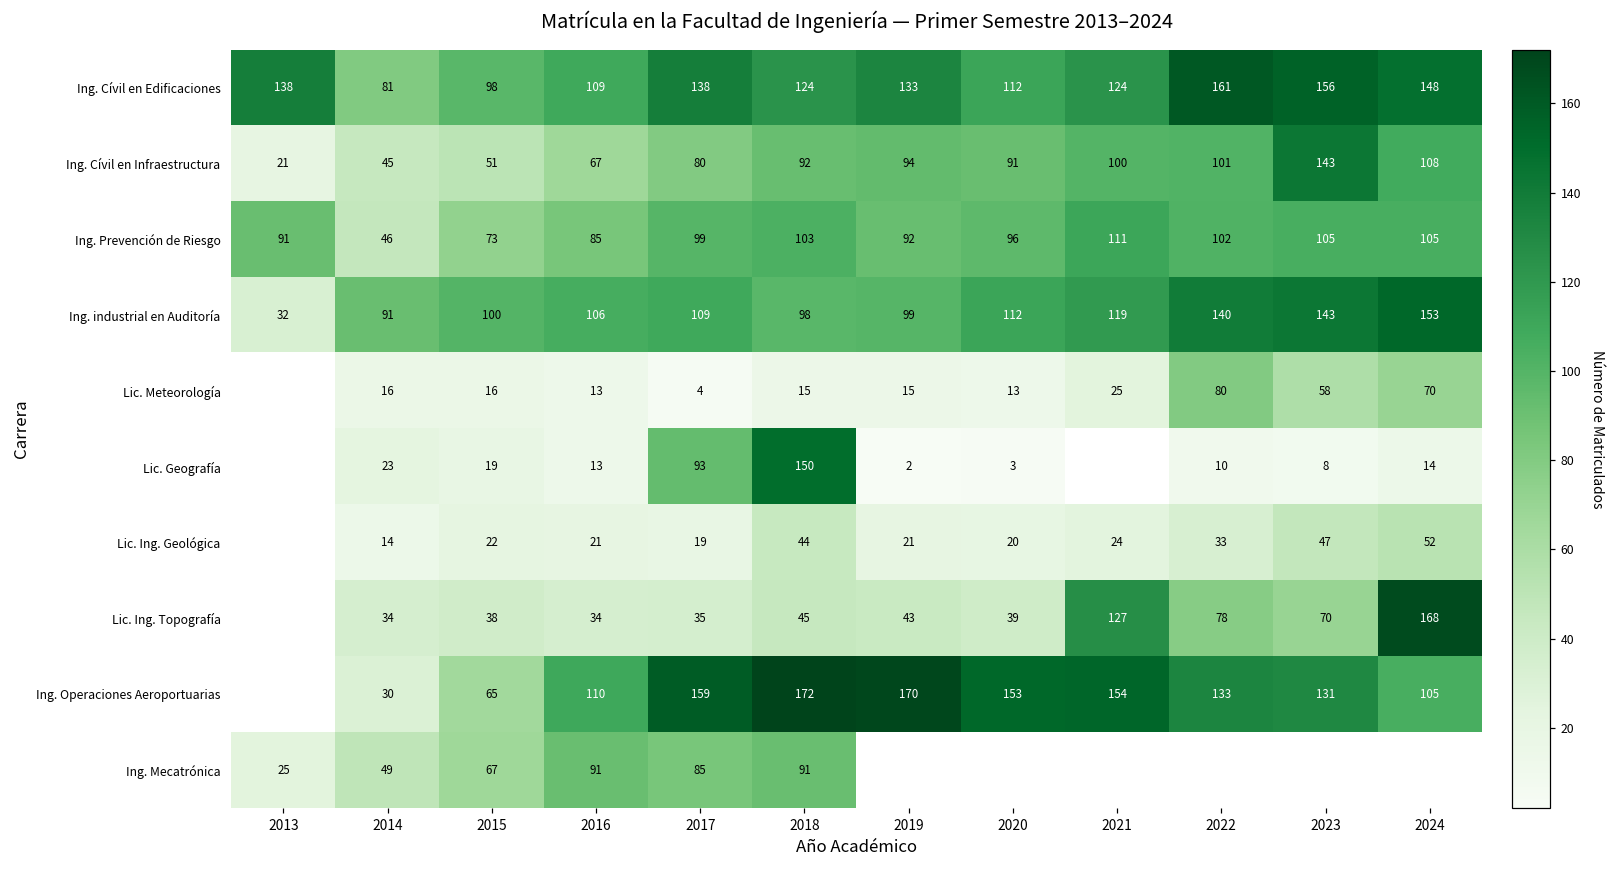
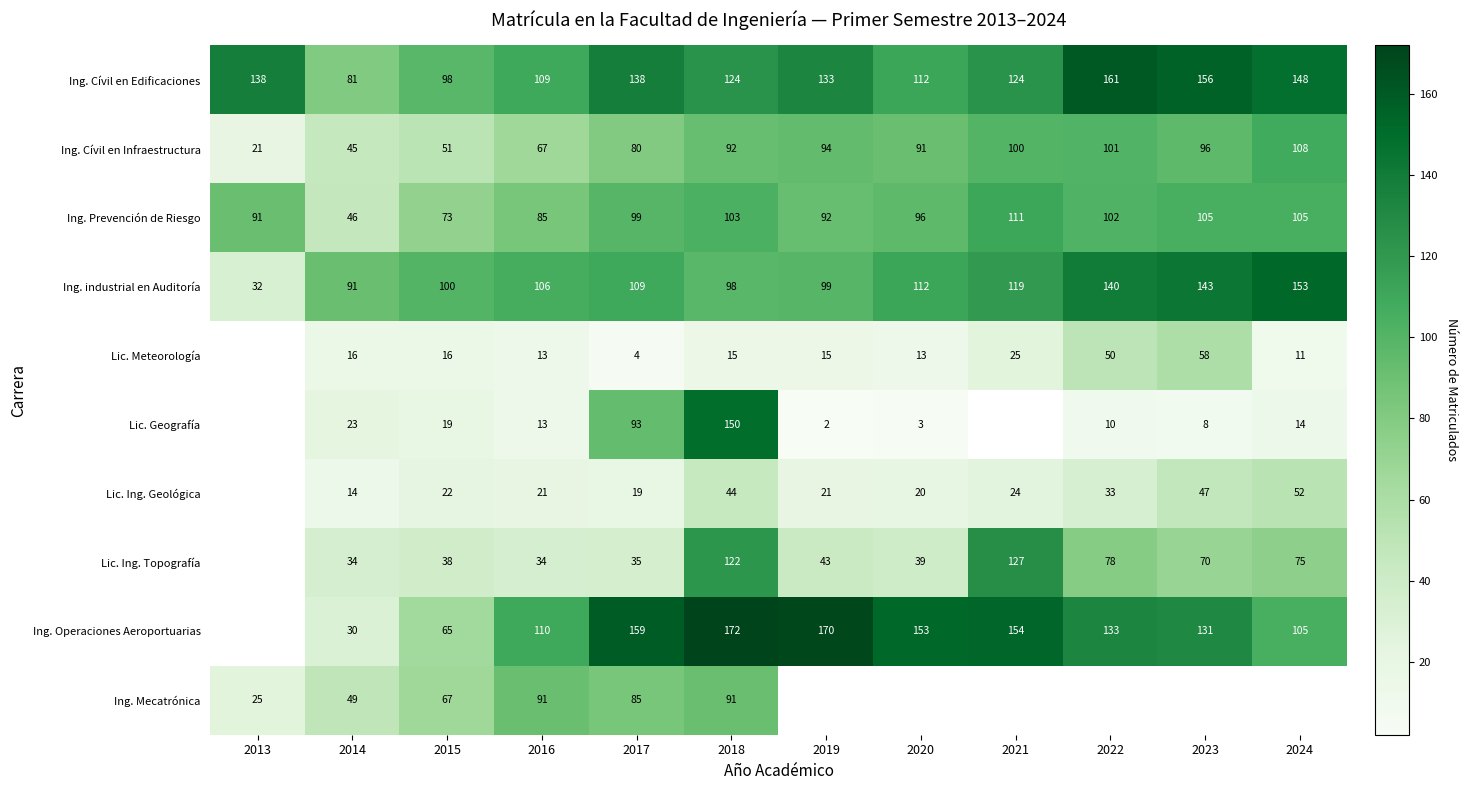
  {
    "Ing. Cívil en Edificaciones": {
      "2013": 138,
      "2014": 81,
      "2015": 98,
      "2016": 109,
      "2017": 138,
      "2018": 124,
      "2019": 133,
      "2020": 112,
      "2021": 124,
      "2022": 161,
      "2023": 156,
      "2024": 148
    },
    "Ing. Cívil en Infraestructura": {
      "2013": 21,
      "2014": 45,
      "2015": 51,
      "2016": 67,
      "2017": 80,
      "2018": 92,
      "2019": 94,
      "2020": 91,
      "2021": 100,
      "2022": 101,
-     "2023": 143,
+     "2023": 96,
      "2024": 108
    },
    "Ing. Prevención de Riesgo": {
      "2013": 91,
      "2014": 46,
      "2015": 73,
      "2016": 85,
      "2017": 99,
      "2018": 103,
      "2019": 92,
      "2020": 96,
      "2021": 111,
      "2022": 102,
      "2023": 105,
      "2024": 105
    },
    "Ing. industrial en Auditoría": {
      "2013": 32,
      "2014": 91,
      "2015": 100,
      "2016": 106,
      "2017": 109,
      "2018": 98,
      "2019": 99,
      "2020": 112,
      "2021": 119,
      "2022": 140,
      "2023": 143,
      "2024": 153
    },
    "Lic. Meteorología": {
      "2014": 16,
      "2015": 16,
      "2016": 13,
      "2017": 4,
      "2018": 15,
      "2019": 15,
      "2020": 13,
      "2021": 25,
-     "2022": 80,
+     "2022": 50,
      "2023": 58,
-     "2024": 70
+     "2024": 11
    },
    "Lic. Geografía": {
      "2014": 23,
      "2015": 19,
      "2016": 13,
      "2017": 93,
      "2018": 150,
      "2019": 2,
      "2020": 3,
      "2022": 10,
      "2023": 8,
      "2024": 14
    },
    "Lic. Ing. Geológica": {
      "2014": 14,
      "2015": 22,
      "2016": 21,
      "2017": 19,
      "2018": 44,
      "2019": 21,
      "2020": 20,
      "2021": 24,
      "2022": 33,
      "2023": 47,
      "2024": 52
    },
    "Lic. Ing. Topografía": {
      "2014": 34,
      "2015": 38,
      "2016": 34,
      "2017": 35,
-     "2018": 45,
+     "2018": 122,
      "2019": 43,
      "2020": 39,
      "2021": 127,
      "2022": 78,
      "2023": 70,
-     "2024": 168
+     "2024": 75
    },
    "Ing. Operaciones Aeroportuarias": {
      "2014": 30,
      "2015": 65,
      "2016": 110,
      "2017": 159,
      "2018": 172,
      "2019": 170,
      "2020": 153,
      "2021": 154,
      "2022": 133,
      "2023": 131,
      "2024": 105
    },
    "Ing. Mecatrónica": {
      "2013": 25,
      "2014": 49,
      "2015": 67,
      "2016": 91,
      "2017": 85,
      "2018": 91
    }
  }
